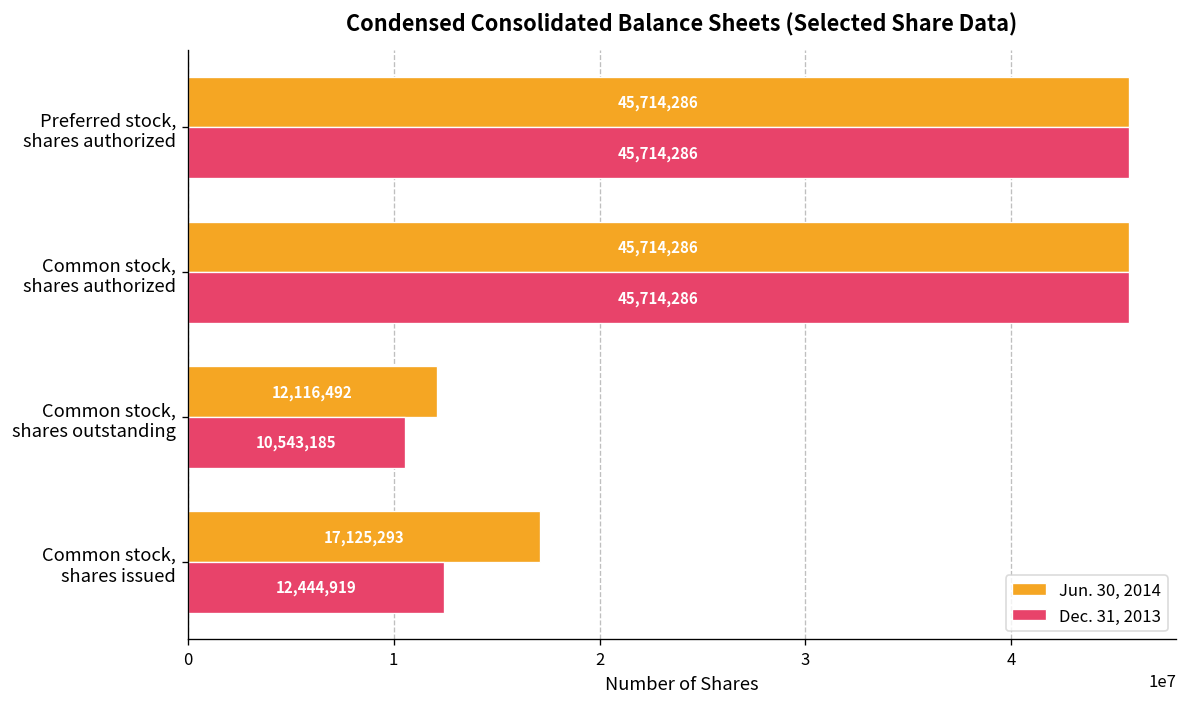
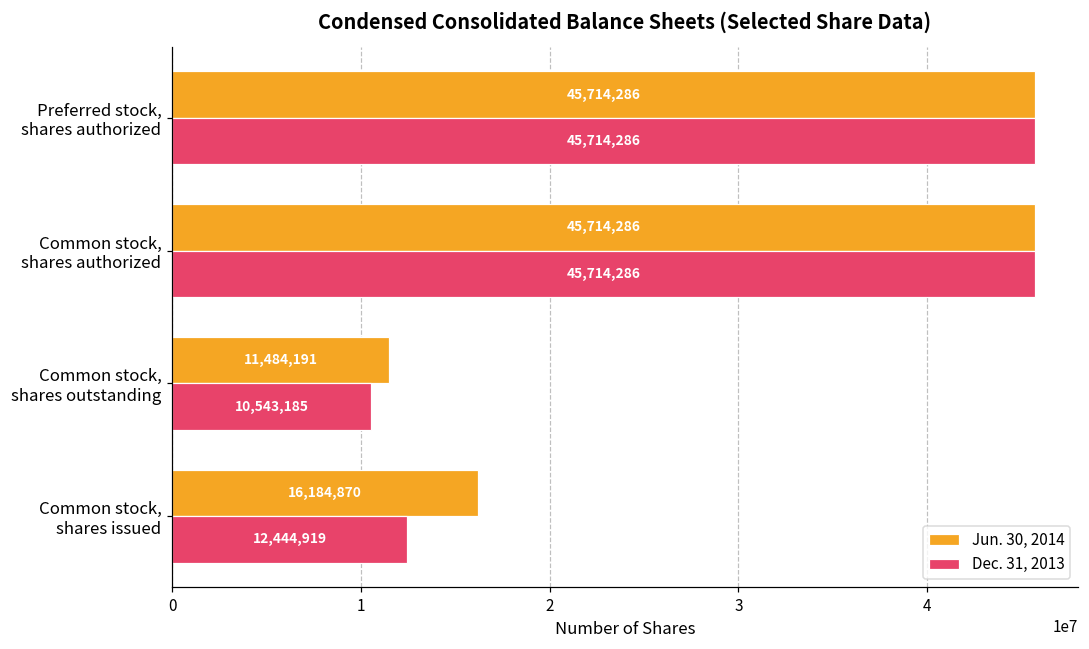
  {
    "Jun. 30, 2014": {
      "Preferred stock, shares authorized": "45,714,286",
      "Common stock, shares authorized": "45,714,286",
-     "Common stock, shares outstanding": "12,116,492",
-     "Common stock, shares issued": "17,125,293"
+     "Common stock, shares outstanding": "11,484,191",
+     "Common stock, shares issued": "16,184,870"
    },
    "Dec. 31, 2013": {
      "Preferred stock, shares authorized": "45,714,286",
      "Common stock, shares authorized": "45,714,286",
      "Common stock, shares outstanding": "10,543,185",
      "Common stock, shares issued": "12,444,919"
    }
  }
